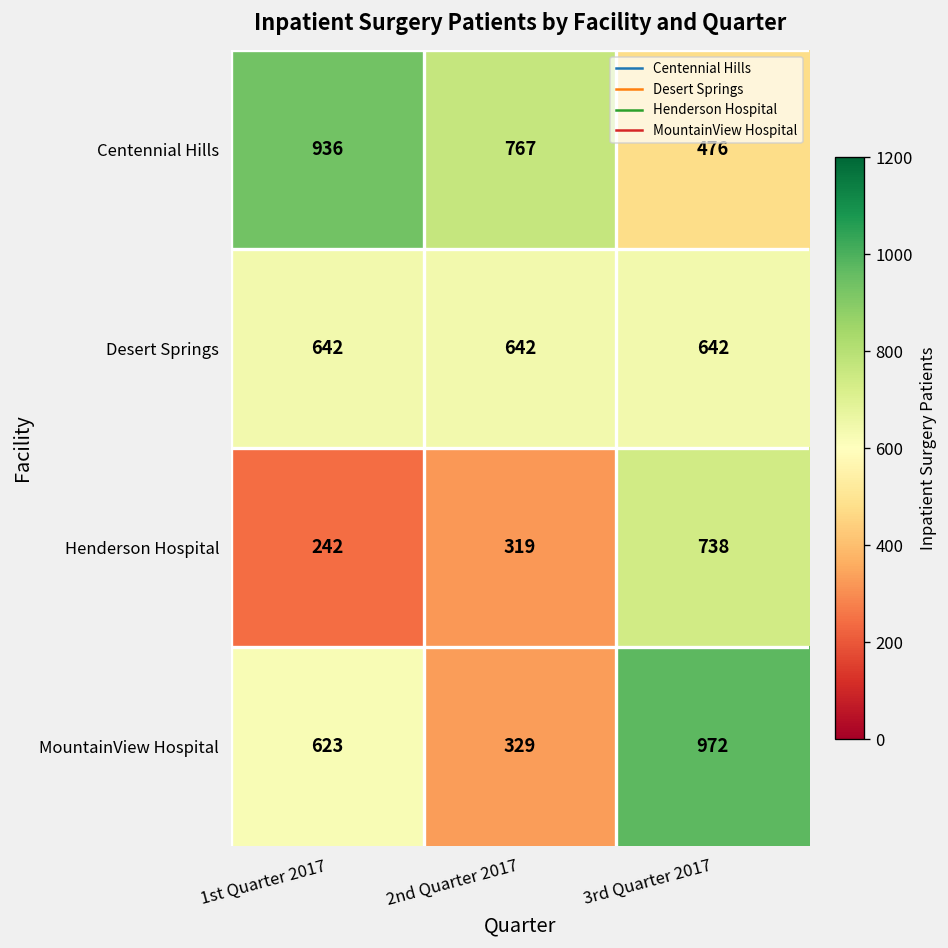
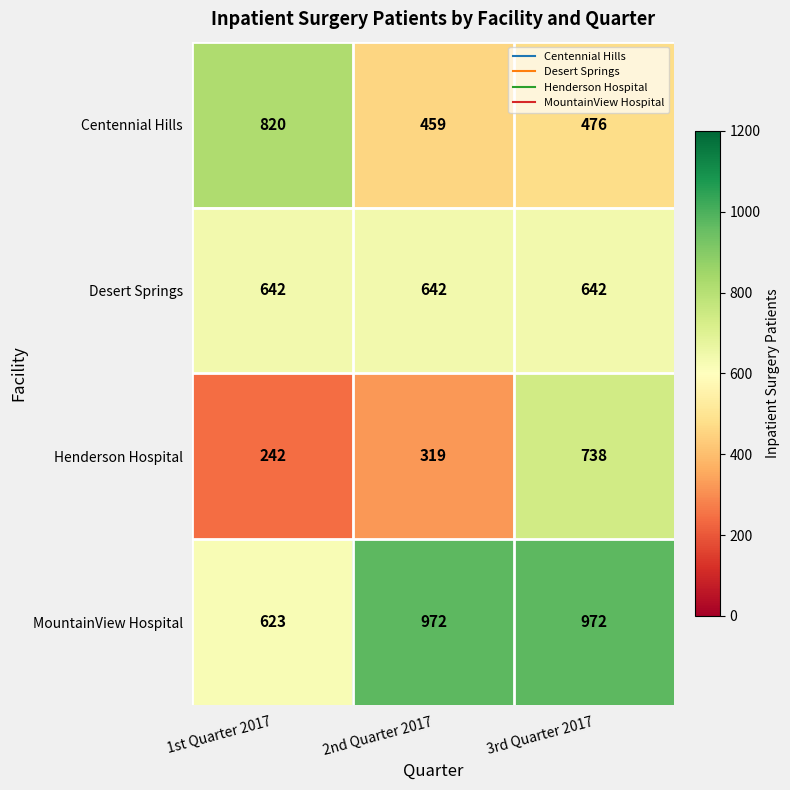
  {
    "Centennial Hills": {
-     "1st Quarter 2017": 936,
-     "2nd Quarter 2017": 767,
+     "1st Quarter 2017": 820,
+     "2nd Quarter 2017": 459,
      "3rd Quarter 2017": 476
    },
    "Desert Springs": {
      "1st Quarter 2017": 642,
      "2nd Quarter 2017": 642,
      "3rd Quarter 2017": 642
    },
    "Henderson Hospital": {
      "1st Quarter 2017": 242,
      "2nd Quarter 2017": 319,
      "3rd Quarter 2017": 738
    },
    "MountainView Hospital": {
      "1st Quarter 2017": 623,
-     "2nd Quarter 2017": 329,
+     "2nd Quarter 2017": 972,
      "3rd Quarter 2017": 972
    }
  }
